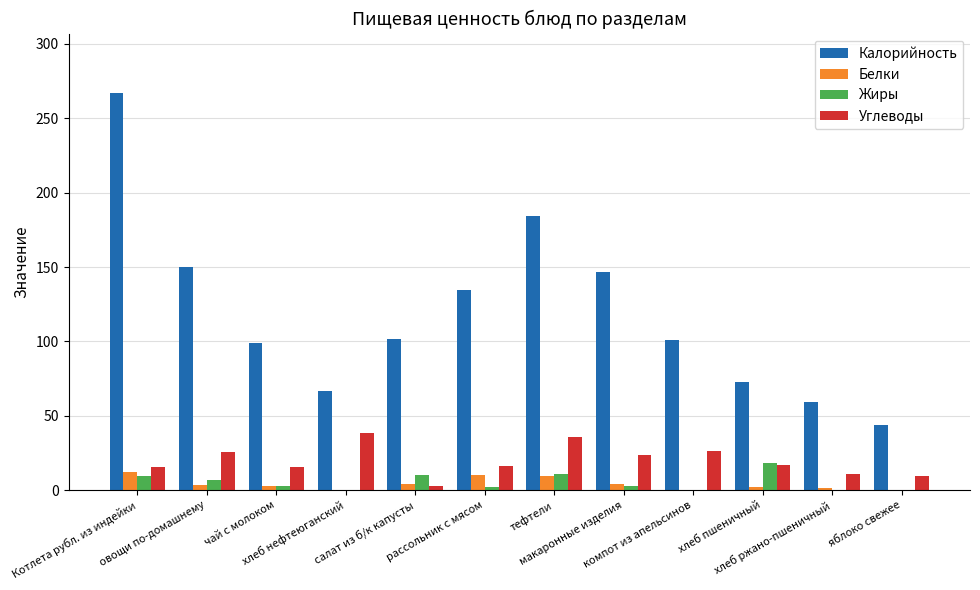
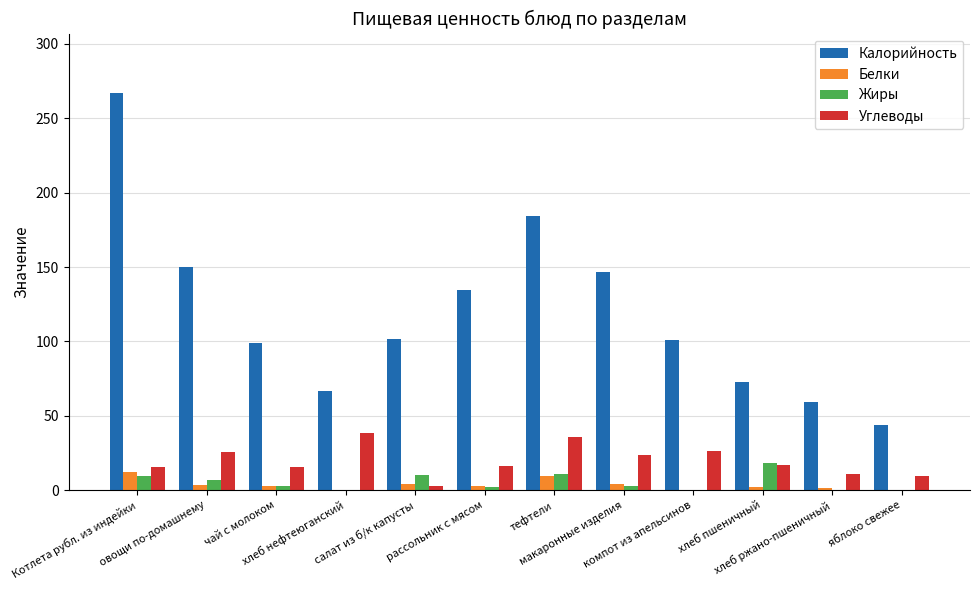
  {
    "Калорийность": {
      "Котлета рубл. из индейки": 267,
      "овощи по-домашнему": 150,
      "чай с молоком": 99,
      "хлеб нефтеюганский": 67,
      "салат из б/к капусты": 101,
      "рассольник с мясом": 135,
      "тефтели": 185,
      "макаронные изделия": 147,
      "компот из апельсинов": 101,
      "хлеб пшеничный": 73,
      "хлеб ржано-пшеничный": 59,
      "яблоко свежее": 44
    },
    "Белки": {
      "Котлета рубл. из индейки": 12,
      "овощи по-домашнему": 4,
      "чай с молоком": 3,
      "салат из б/к капусты": 4,
-     "рассольник с мясом": 11,
+     "рассольник с мясом": 3,
      "тефтели": 9,
      "макаронные изделия": 5,
      "хлеб пшеничный": 2
    },
    "Жиры": {
      "Котлета рубл. из индейки": 9,
      "овощи по-домашнему": 7,
      "чай с молоком": 3,
      "салат из б/к капусты": 10,
      "рассольник с мясом": 2,
      "тефтели": 11,
      "макаронные изделия": 3,
      "хлеб пшеничный": 18
    },
    "Углеводы": {
      "Котлета рубл. из индейки": 16,
      "овощи по-домашнему": 25,
      "чай с молоком": 16,
      "хлеб нефтеюганский": 38,
      "салат из б/к капусты": 3,
      "рассольник с мясом": 17,
      "тефтели": 36,
      "макаронные изделия": 24,
      "компот из апельсинов": 26,
      "хлеб пшеничный": 17,
      "хлеб ржано-пшеничный": 11,
      "яблоко свежее": 10
    }
  }
